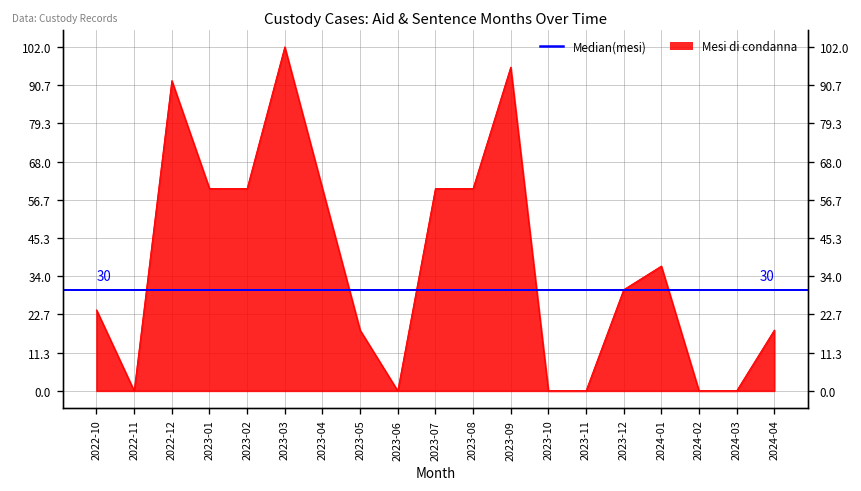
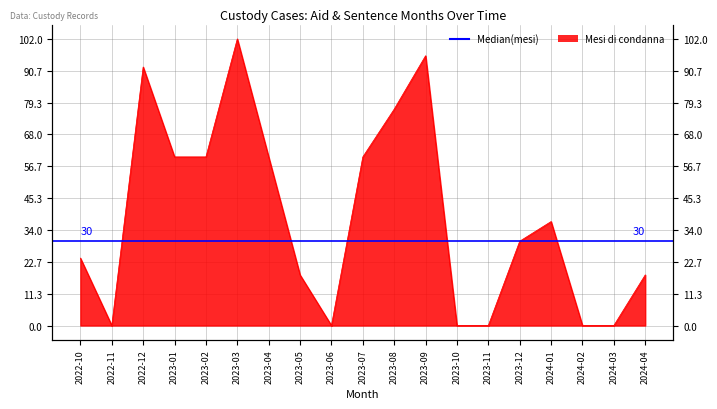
  {
    "2022-11": 0,
    "2022-12": 92,
    "2023-01": 60,
    "2023-02": 60,
    "2023-03": 102,
    "2023-04": 60,
    "2023-05": 18,
    "2023-06": 0,
    "2023-07": 60,
-   "2023-08": 60,
+   "2023-08": 77,
    "2023-09": 96,
    "2023-10": 0,
    "2023-11": 0,
    "2023-12": 30,
    "2024-01": 37,
    "2024-02": 0,
    "2024-03": 0,
    "2024-04": 18
  }
